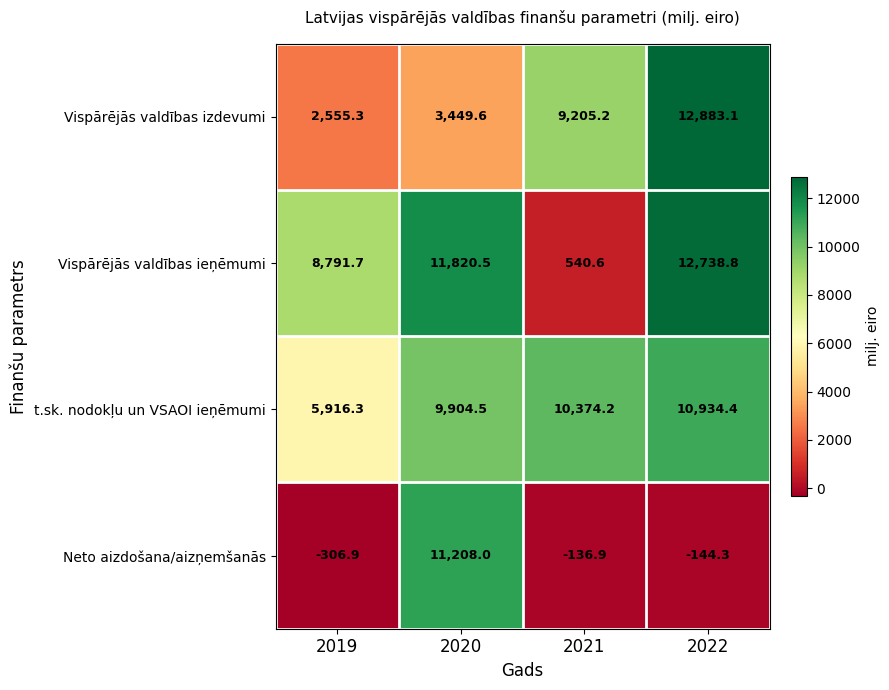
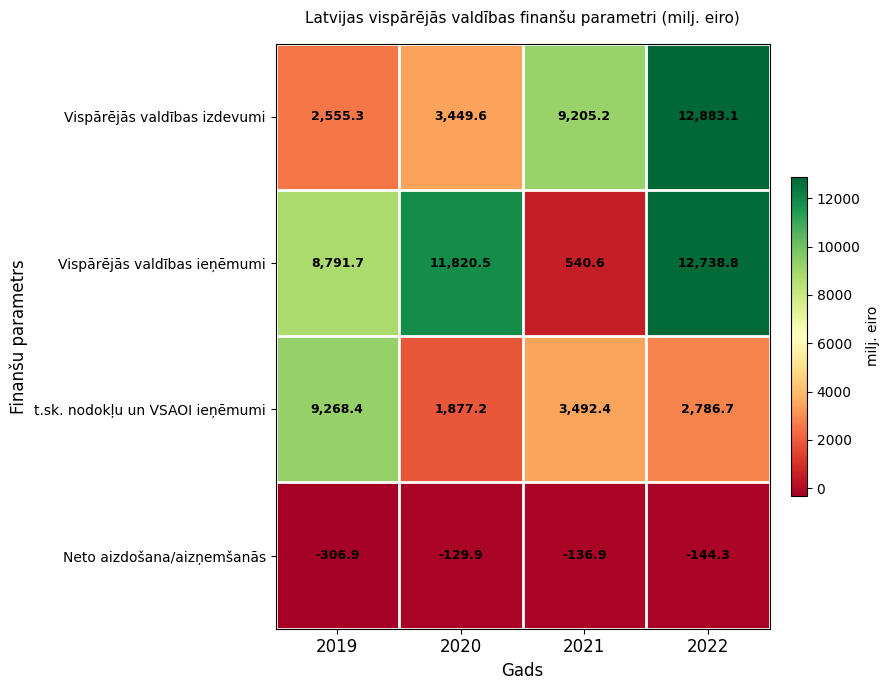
  {
    "Vispārējās valdības izdevumi": {
      "2019": "2,555.3",
      "2020": "3,449.6",
      "2021": "9,205.2",
      "2022": "12,883.1"
    },
    "Vispārējās valdības ieņēmumi": {
      "2019": "8,791.7",
      "2020": "11,820.5",
      "2021": "540.6",
      "2022": "12,738.8"
    },
    "t.sk. nodokļu un VSAOI ieņēmumi": {
-     "2019": "5,916.3",
-     "2020": "9,904.5",
-     "2021": "10,374.2",
-     "2022": "10,934.4"
+     "2019": "9,268.4",
+     "2020": "1,877.2",
+     "2021": "3,492.4",
+     "2022": "2,786.7"
    },
    "Neto aizdošana/aizņemšanās": {
      "2019": "-306.9",
-     "2020": "11,208.0",
+     "2020": "-129.9",
      "2021": "-136.9",
      "2022": "-144.3"
    }
  }
